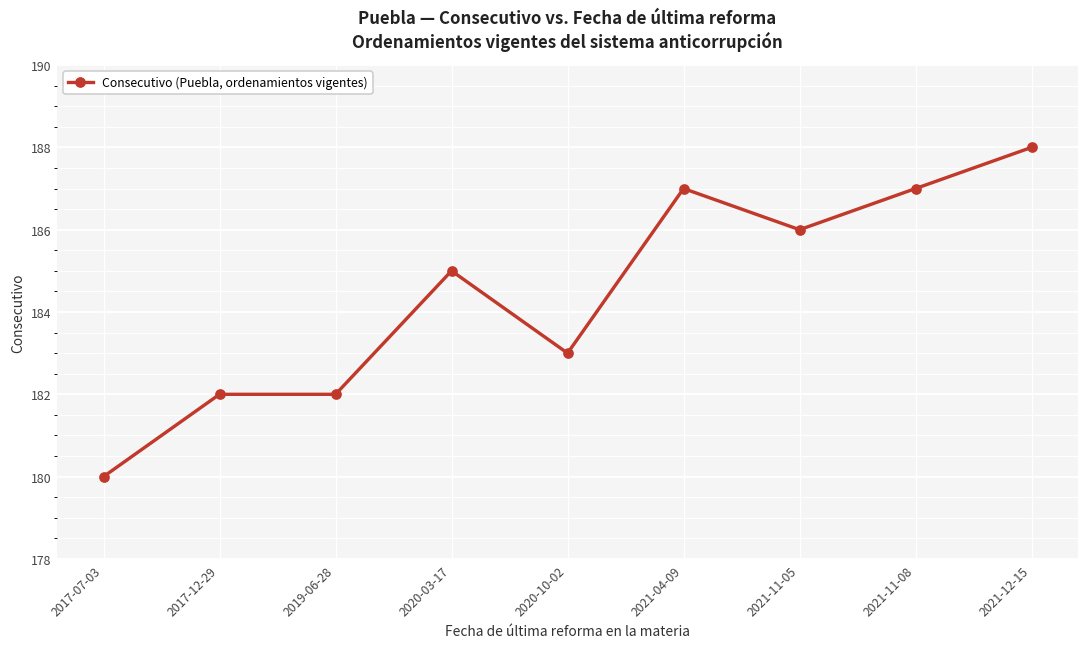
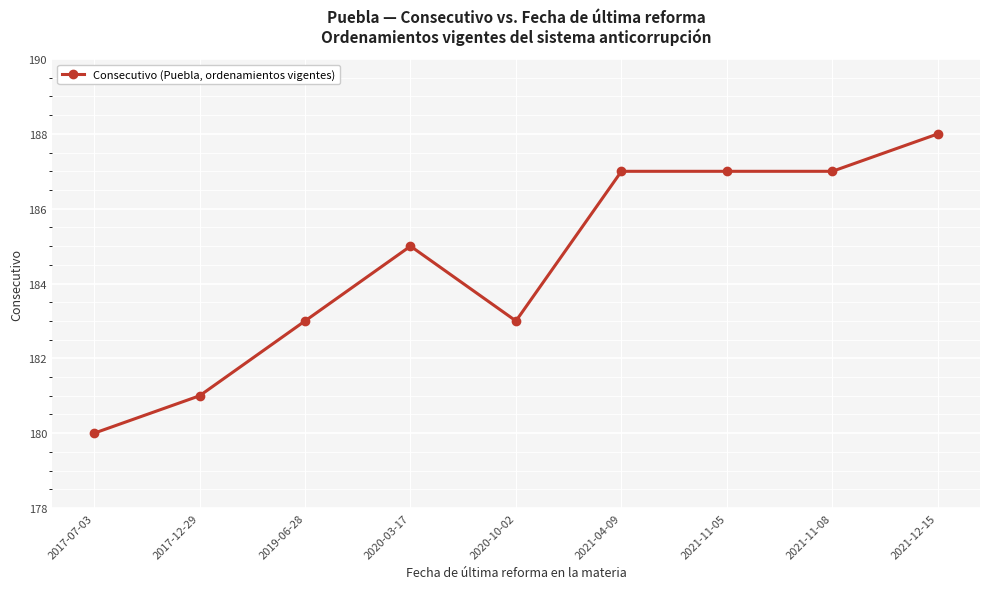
  {
    "2017-07-03": 180,
-   "2017-12-29": 182,
-   "2019-06-28": 182,
+   "2017-12-29": 181,
+   "2019-06-28": 183,
    "2020-03-17": 185,
    "2020-10-02": 183,
    "2021-04-09": 187,
-   "2021-11-05": 186,
+   "2021-11-05": 187,
    "2021-11-08": 187,
    "2021-12-15": 188
  }
